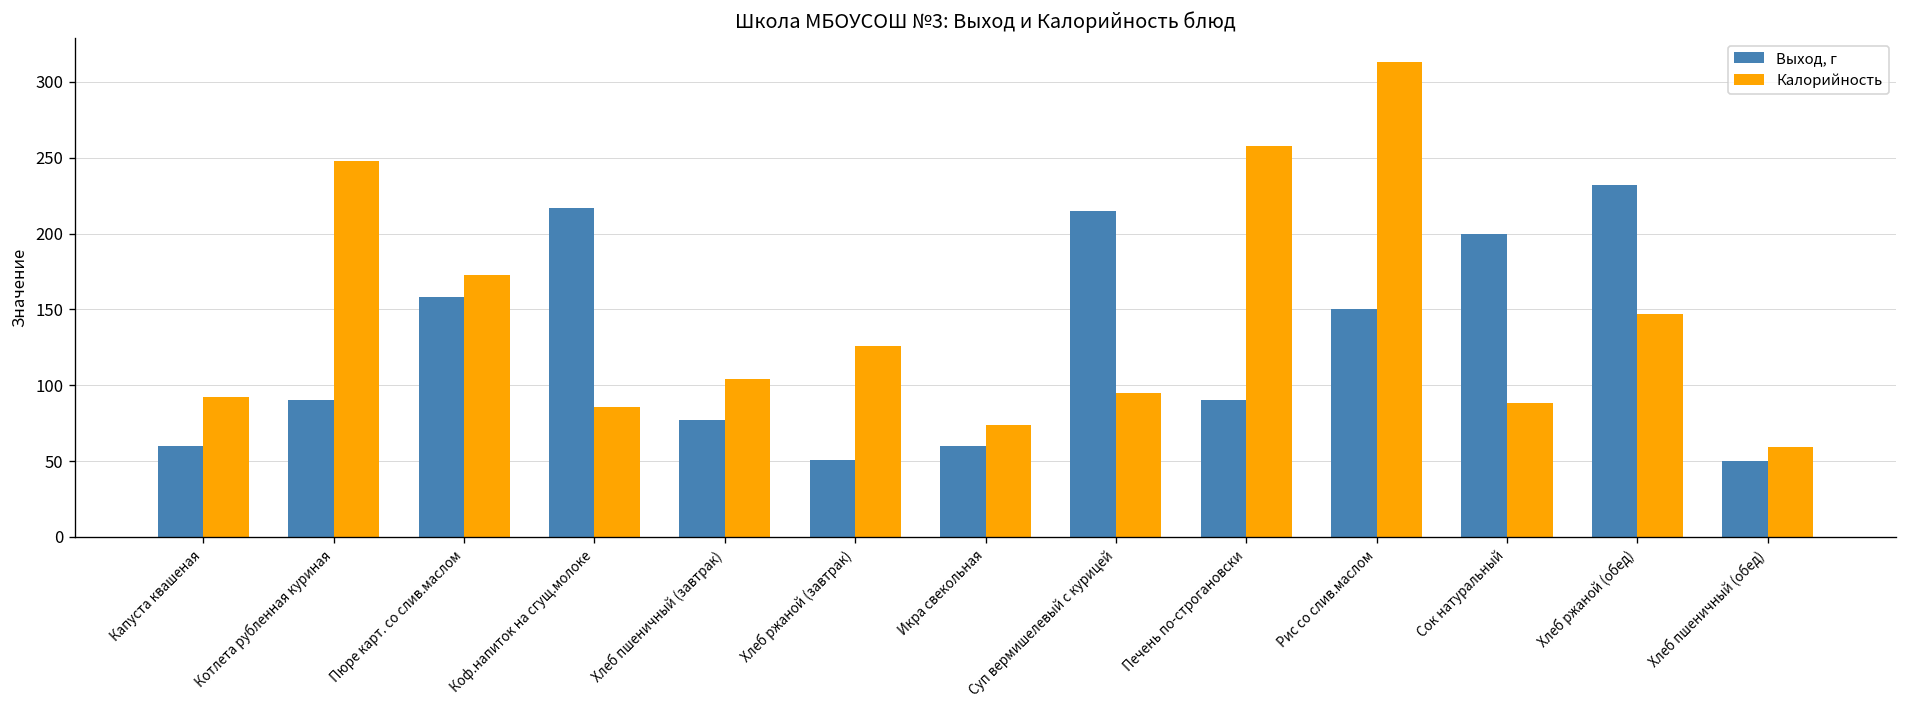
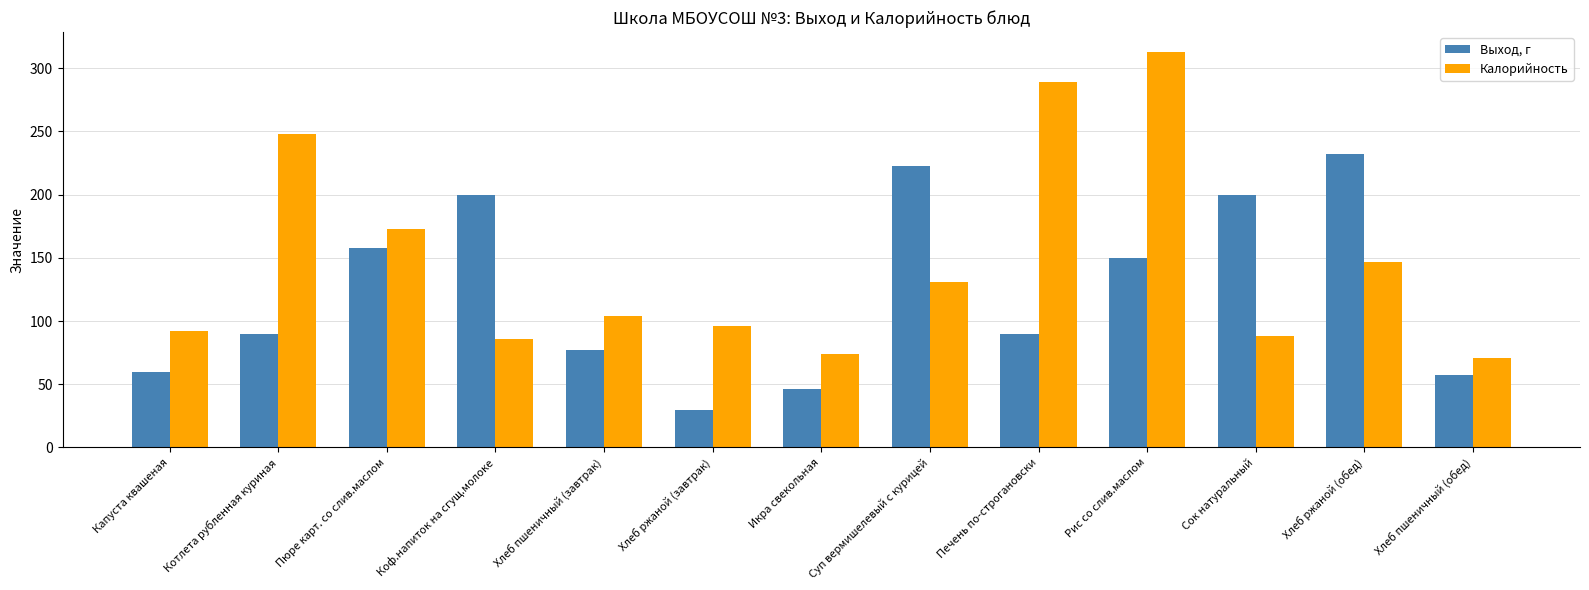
  {
    "Выход, г": {
      "Капуста квашеная": 60,
      "Котлета рубленная куриная": 90,
      "Пюре карт. со слив.маслом": 158,
-     "Коф.напиток на сгущ.молоке": 217,
+     "Коф.напиток на сгущ.молоке": 200,
      "Хлеб пшеничный (завтрак)": 77,
-     "Хлеб ржаной (завтрак)": 51,
-     "Икра свекольная": 60,
-     "Суп вермишелевый с курицей": 215,
+     "Хлеб ржаной (завтрак)": 30,
+     "Икра свекольная": 46,
+     "Суп вермишелевый с курицей": 223,
      "Печень по-строгановски": 90,
      "Рис со слив.маслом": 150,
      "Сок натуральный": 200,
      "Хлеб ржаной (обед)": 232,
-     "Хлеб пшеничный (обед)": 50
+     "Хлеб пшеничный (обед)": 57
    },
    "Калорийность": {
      "Капуста квашеная": 92,
      "Котлета рубленная куриная": 248,
      "Пюре карт. со слив.маслом": 173,
      "Коф.напиток на сгущ.молоке": 86,
      "Хлеб пшеничный (завтрак)": 104,
-     "Хлеб ржаной (завтрак)": 126,
+     "Хлеб ржаной (завтрак)": 96,
      "Икра свекольная": 74,
-     "Суп вермишелевый с курицей": 95,
-     "Печень по-строгановски": 258,
+     "Суп вермишелевый с курицей": 131,
+     "Печень по-строгановски": 289,
      "Рис со слив.маслом": 313,
      "Сок натуральный": 88,
      "Хлеб ржаной (обед)": 147,
-     "Хлеб пшеничный (обед)": 59
+     "Хлеб пшеничный (обед)": 71
    }
  }
